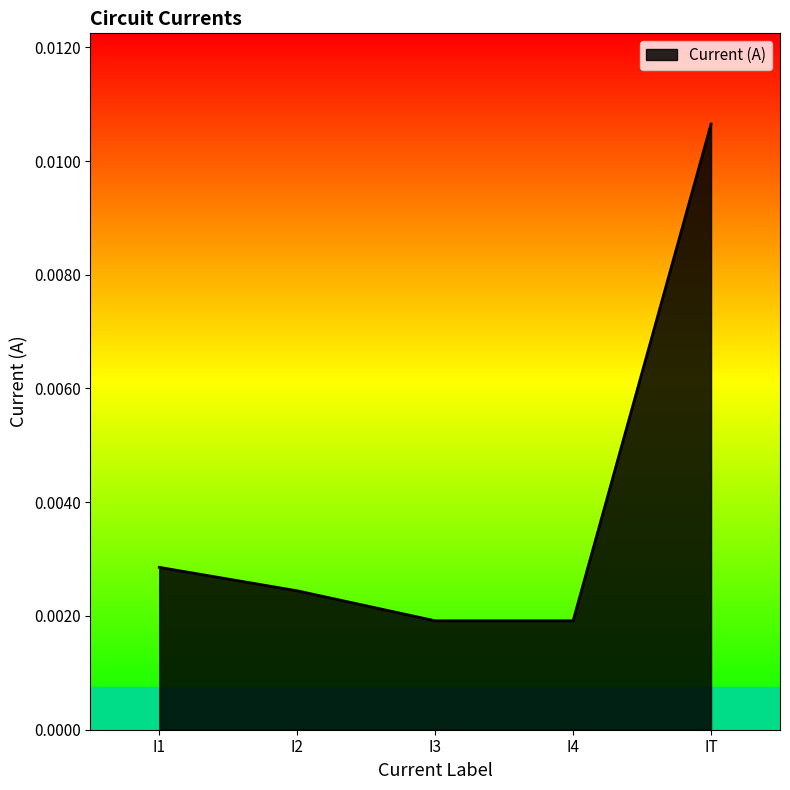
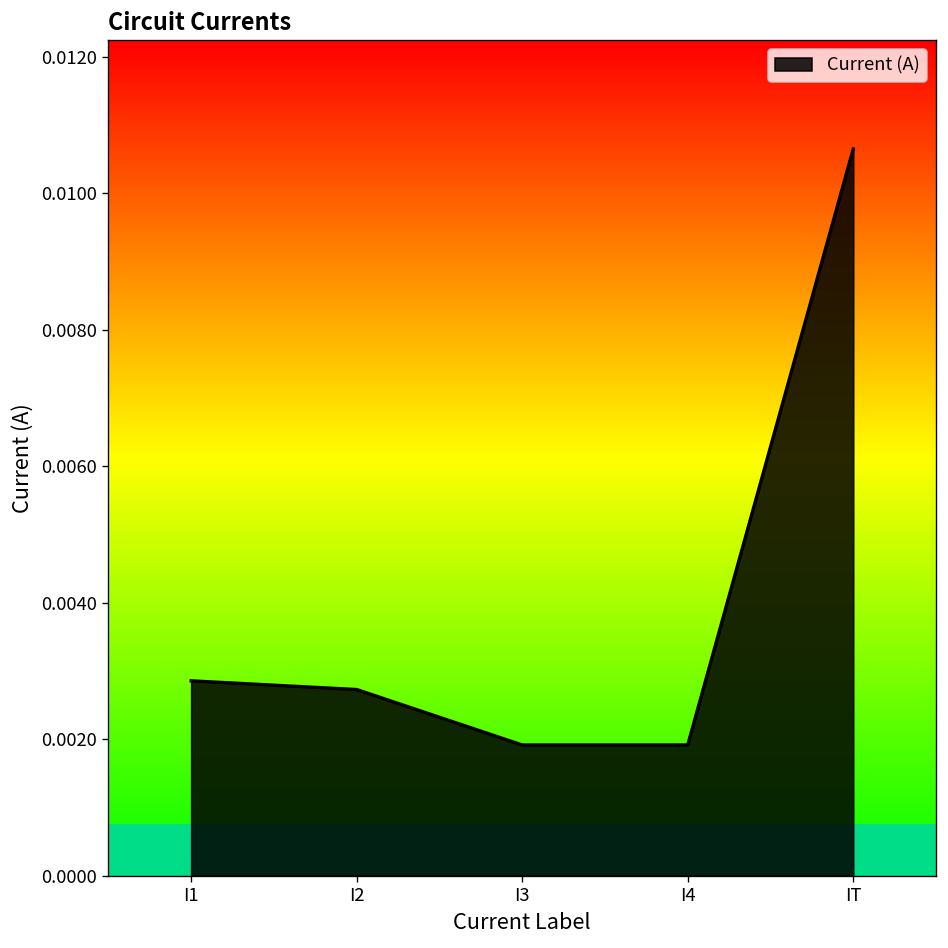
  {
    "I1": 0.0029,
-   "I2": 0.0024,
+   "I2": 0.0027,
    "I3": 0.0019,
    "I4": 0.0019,
    "IT": 0.0106
  }
